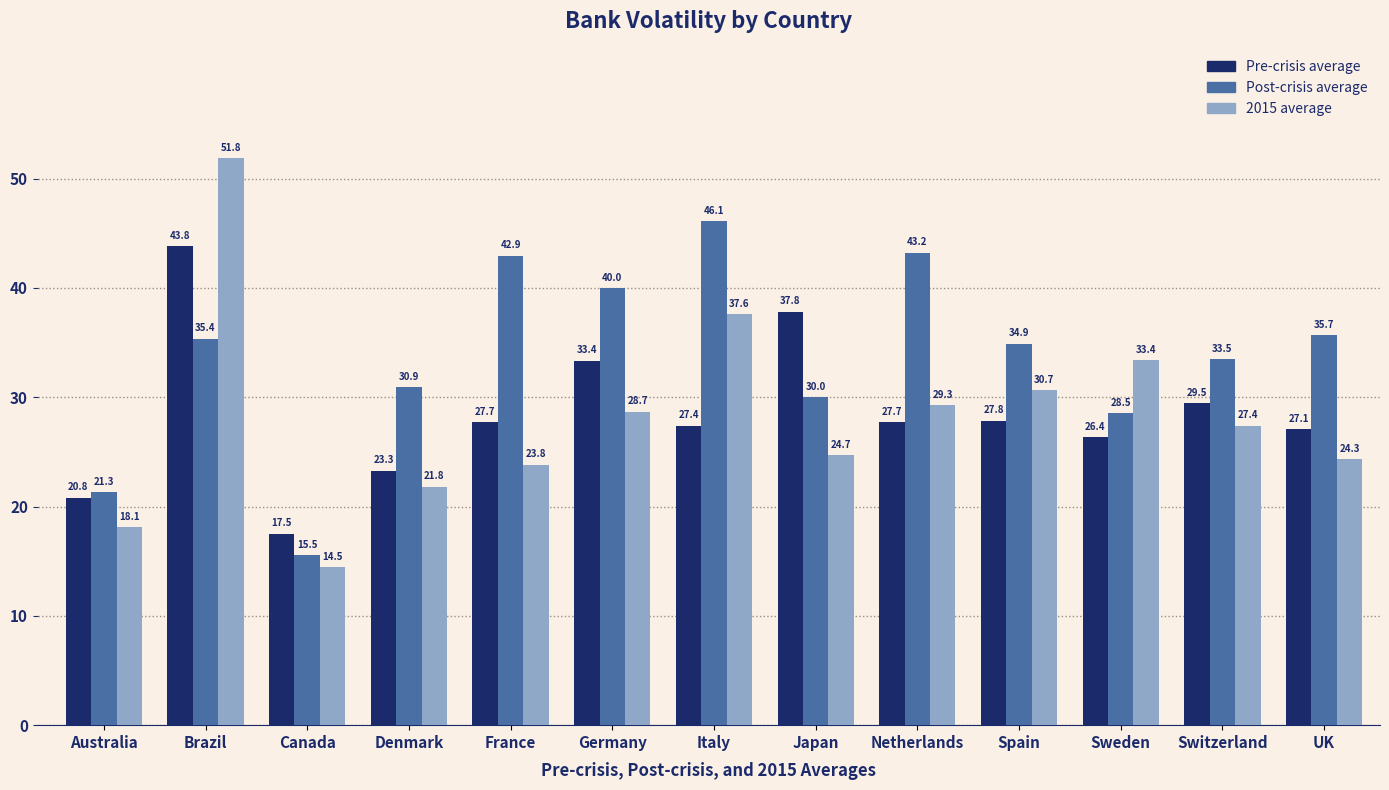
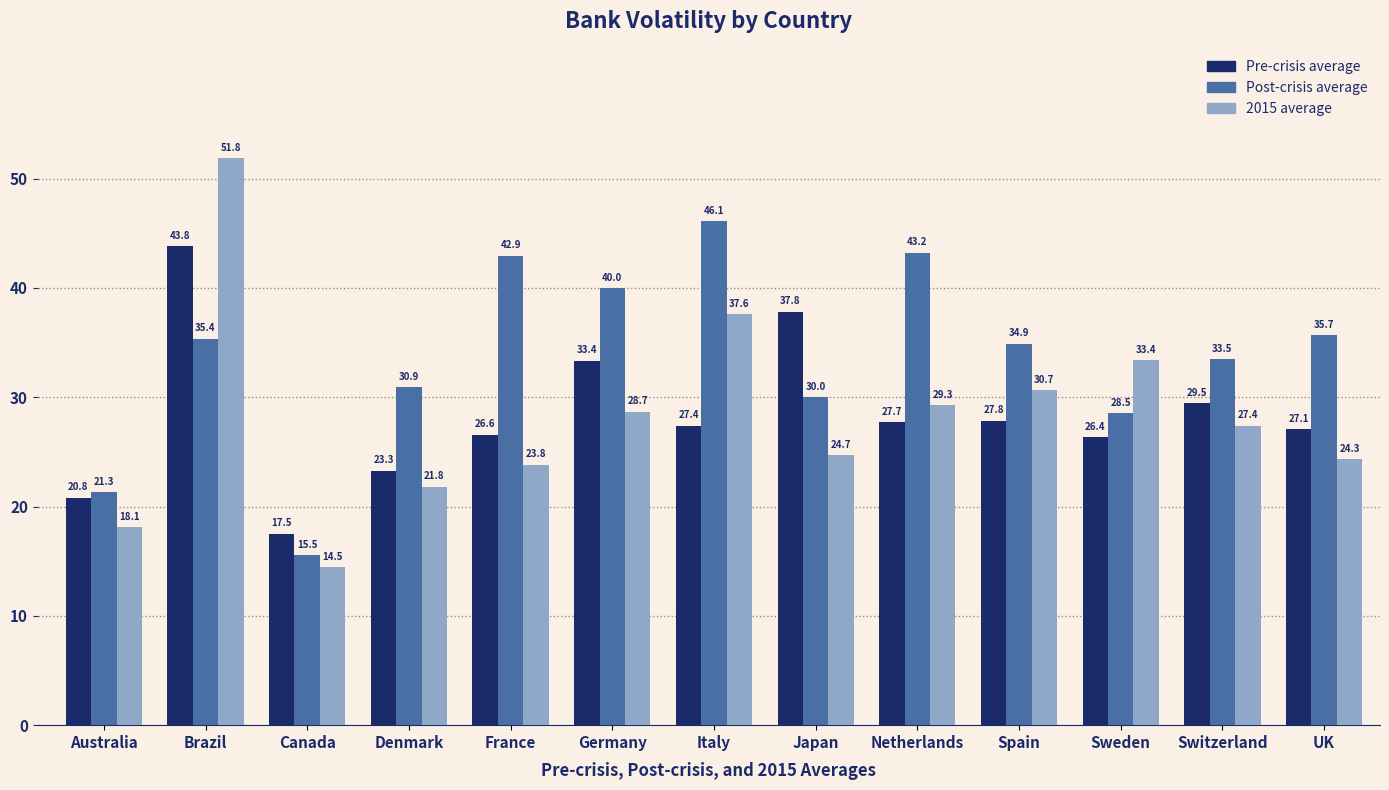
  {
    "Pre-crisis average": {
      "Australia": 20.8,
      "Brazil": 43.8,
      "Canada": 17.5,
      "Denmark": 23.3,
-     "France": 27.7,
+     "France": 26.6,
      "Germany": 33.4,
      "Italy": 27.4,
      "Japan": 37.8,
      "Netherlands": 27.7,
      "Spain": 27.8,
      "Sweden": 26.4,
      "Switzerland": 29.5,
      "UK": 27.1
    },
    "Post-crisis average": {
      "Australia": 21.3,
      "Brazil": 35.4,
      "Canada": 15.5,
      "Denmark": 30.9,
      "France": 42.9,
      "Germany": 40.0,
      "Italy": 46.1,
      "Japan": 30.0,
      "Netherlands": 43.2,
      "Spain": 34.9,
      "Sweden": 28.5,
      "Switzerland": 33.5,
      "UK": 35.7
    },
    "2015 average": {
      "Australia": 18.1,
      "Brazil": 51.8,
      "Canada": 14.5,
      "Denmark": 21.8,
      "France": 23.8,
      "Germany": 28.7,
      "Italy": 37.6,
      "Japan": 24.7,
      "Netherlands": 29.3,
      "Spain": 30.7,
      "Sweden": 33.4,
      "Switzerland": 27.4,
      "UK": 24.3
    }
  }
